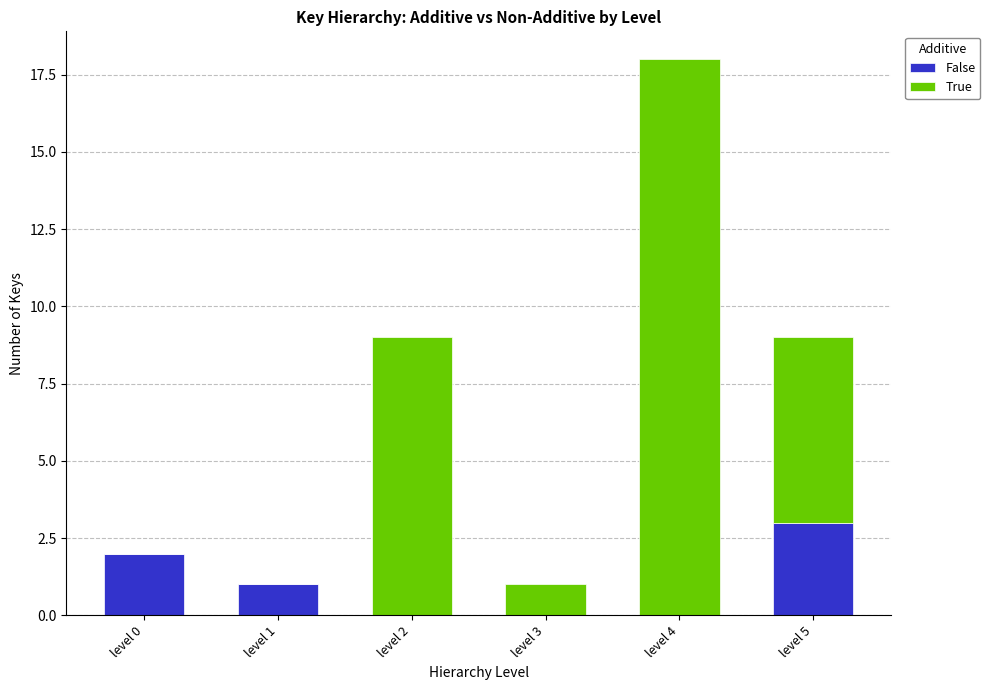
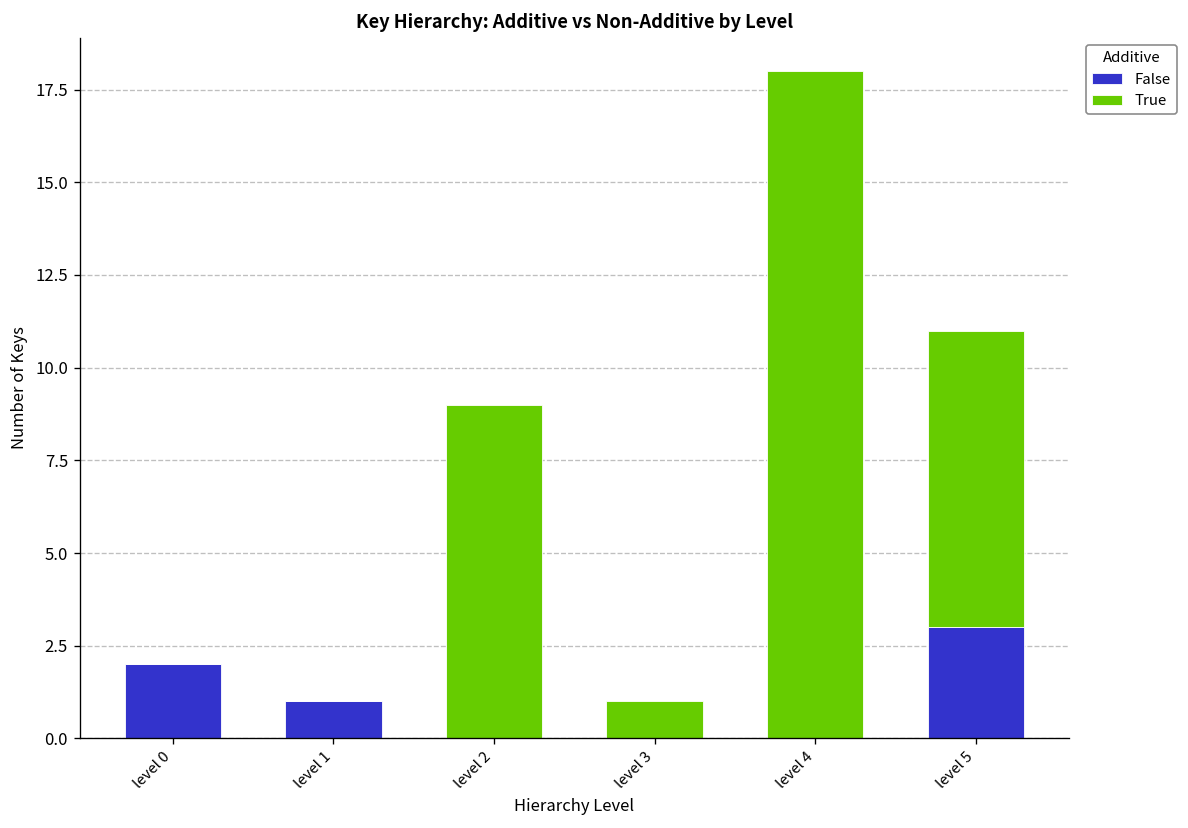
  {
    "False": {
      "level 0": 2,
      "level 1": 1,
      "level 2": 0,
      "level 3": 0,
      "level 4": 0,
      "level 5": 3
    },
    "True": {
      "level 0": 0,
      "level 1": 0,
      "level 2": 9,
      "level 3": 1,
      "level 4": 18,
-     "level 5": 6
+     "level 5": 8
    }
  }
